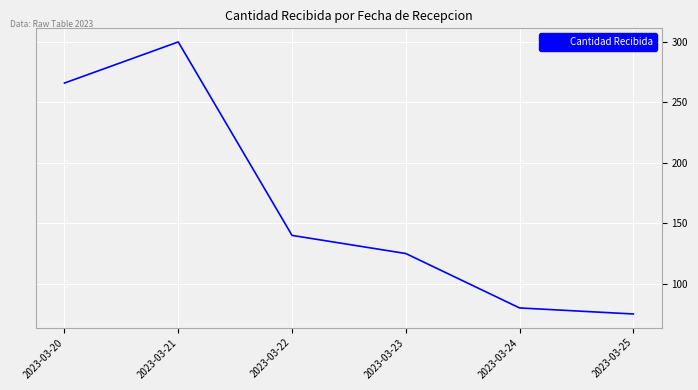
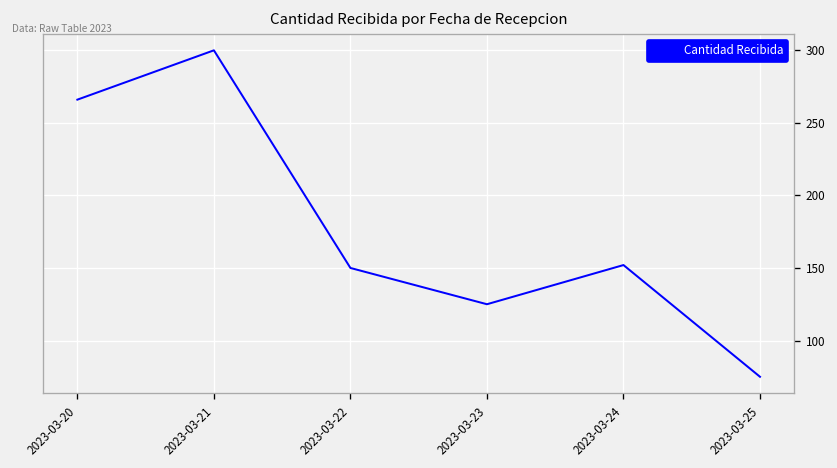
  {
    "2023-03-20": 266,
    "2023-03-21": 300,
-   "2023-03-22": 140,
+   "2023-03-22": 150,
    "2023-03-23": 125,
-   "2023-03-24": 80,
+   "2023-03-24": 152,
    "2023-03-25": 75
  }
